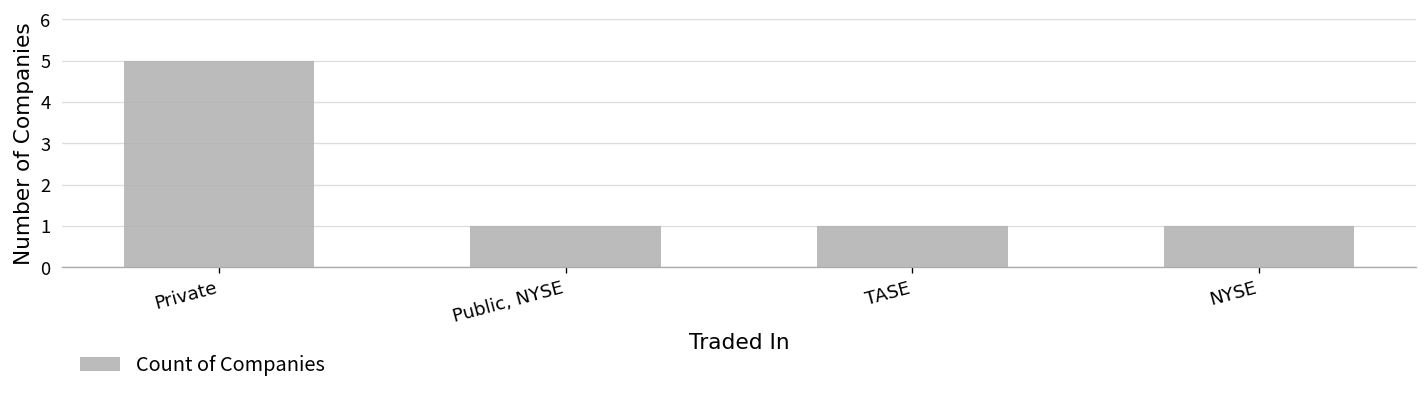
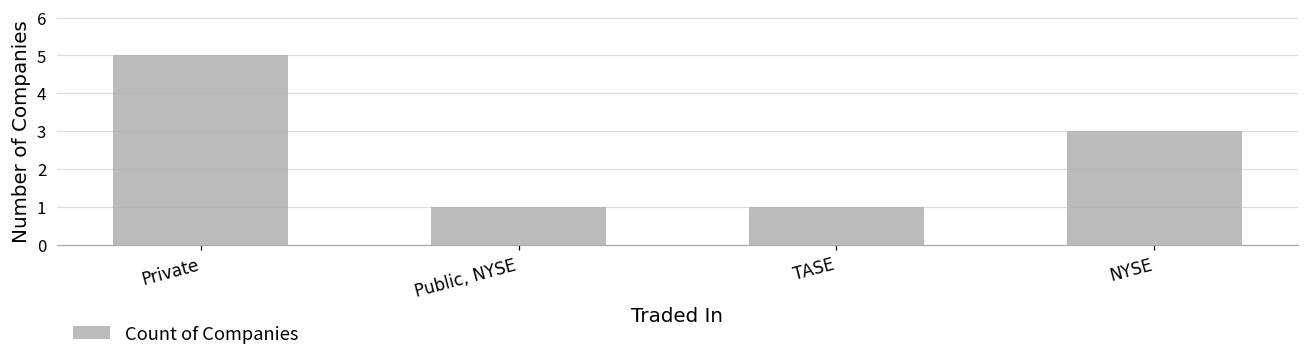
  {
    "Private": 5,
    "Public, NYSE": 1,
    "TASE": 1,
-   "NYSE": 1
+   "NYSE": 3
  }
